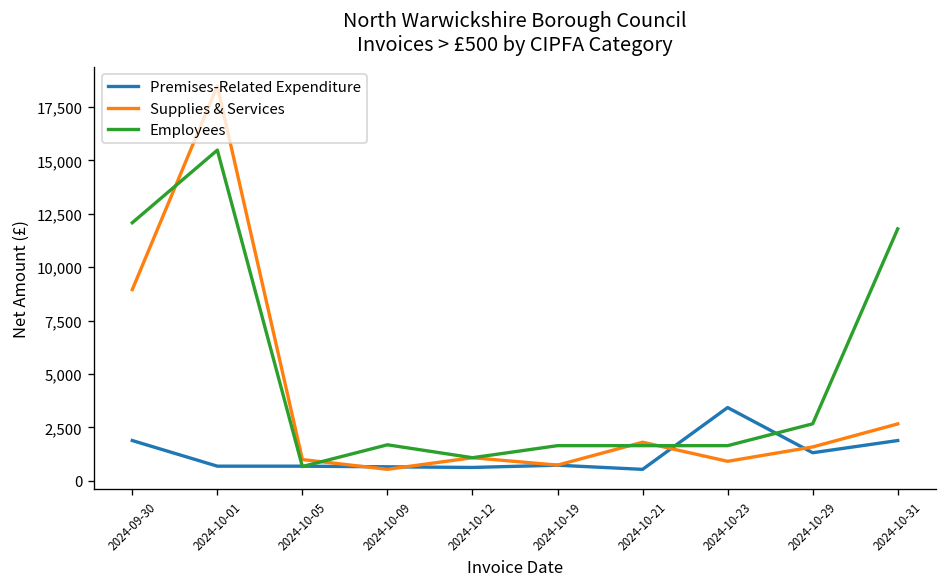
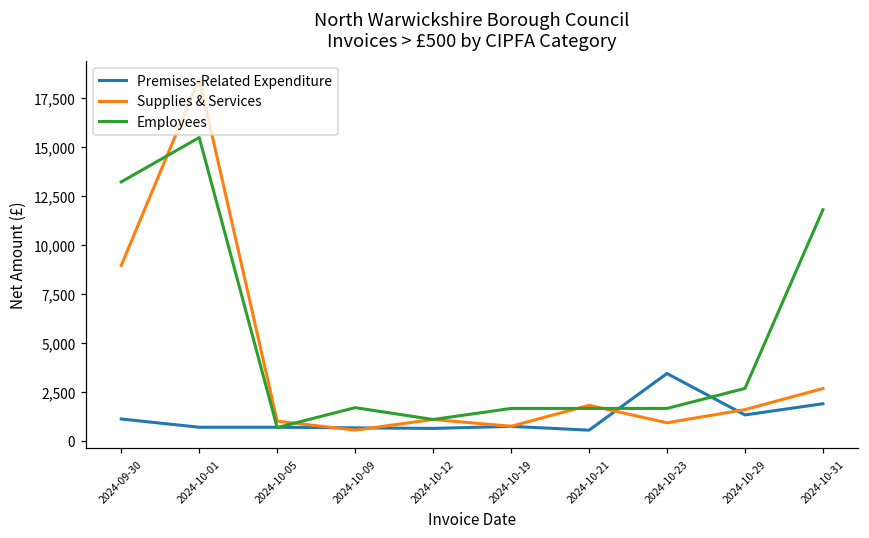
  {
    "Premises-Related Expenditure": {
-     "2024-09-30": "1,900",
+     "2024-09-30": "1,100",
      "2024-10-01": "700",
      "2024-10-12": "600",
      "2024-10-21": "500",
      "2024-10-23": "3,400",
      "2024-10-29": "1,300",
      "2024-10-31": "1,900"
    },
    "Supplies & Services": {
      "2024-09-30": "9,000",
      "2024-10-05": "1,000",
      "2024-10-21": "1,800",
      "2024-10-23": "900",
      "2024-10-29": "1,600",
      "2024-10-31": "2,700"
    },
    "Employees": {
-     "2024-09-30": "12,100",
+     "2024-09-30": "13,200",
      "2024-10-01": "15,500",
      "2024-10-09": "1,700",
      "2024-10-19": "1,600",
      "2024-10-21": "1,600",
      "2024-10-23": "1,600",
      "2024-10-29": "2,700",
      "2024-10-31": "11,800"
    }
  }
